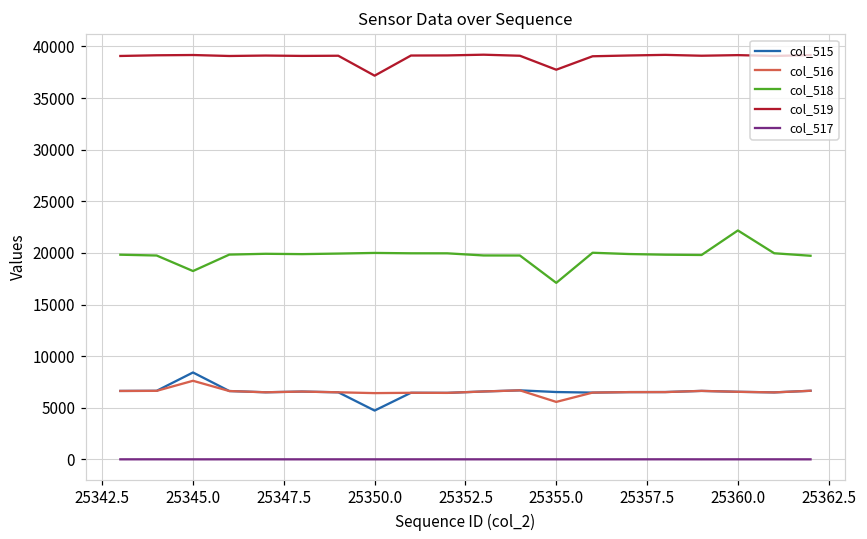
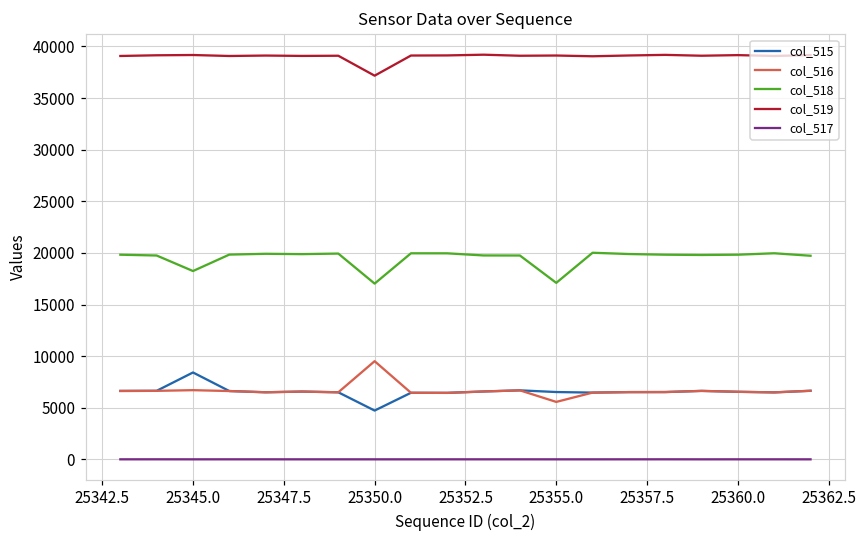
  {
    "col_515": {
      "25345.0": 8000,
      "25350.0": 5000,
      "25355.0": 7000
    },
    "col_516": {
-     "25345.0": 8000,
-     "25350.0": 6000,
+     "25345.0": 7000,
+     "25350.0": 10000,
      "25355.0": 6000
    },
    "col_518": {
      "25345.0": 18000,
-     "25350.0": 20000,
+     "25350.0": 17000,
      "25355.0": 17000,
-     "25360.0": 22000
+     "25360.0": 20000
    },
    "col_519": {
      "25345.0": 39000,
      "25350.0": 37000,
-     "25355.0": 38000,
+     "25355.0": 39000,
      "25360.0": 39000
    },
    "col_517": {
      "25345.0": 0,
      "25350.0": 0,
      "25355.0": 0,
      "25360.0": 0
    }
  }
